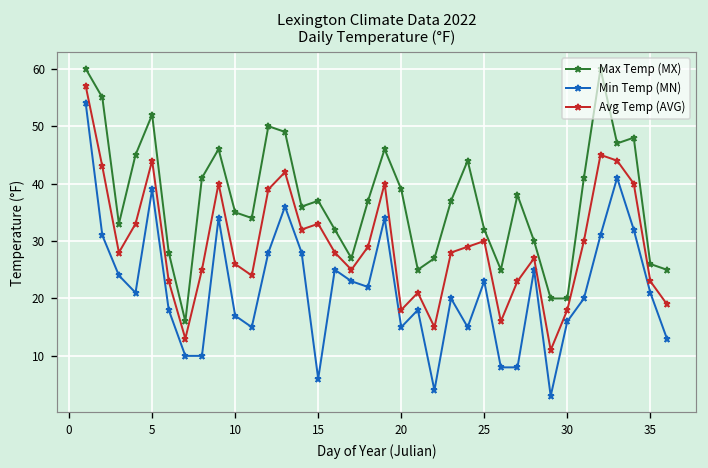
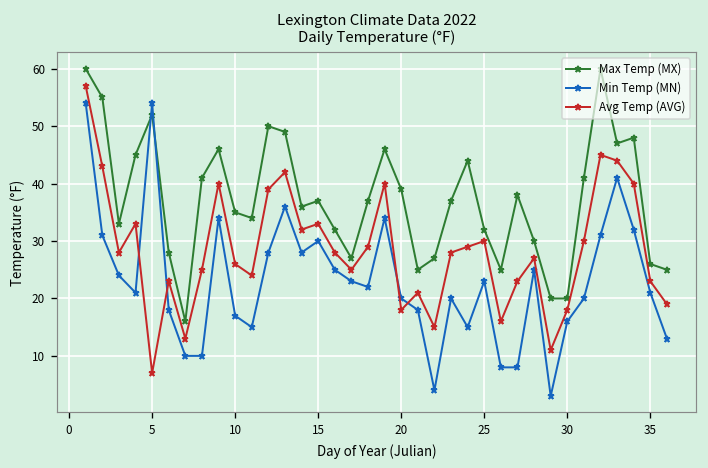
  {
    "Max Temp (MX)": {
      "5": 52,
      "10": 35,
      "15": 37,
      "20": 39,
      "25": 32,
      "30": 20,
      "35": 26
    },
    "Min Temp (MN)": {
-     "5": 39,
+     "5": 54,
      "10": 17,
-     "15": 6,
-     "20": 15,
+     "15": 30,
+     "20": 20,
      "25": 23,
      "30": 16,
      "35": 21
    },
    "Avg Temp (AVG)": {
-     "5": 44,
+     "5": 7,
      "10": 26,
      "15": 33,
      "20": 18,
      "25": 30,
      "30": 18,
      "35": 23
    }
  }
